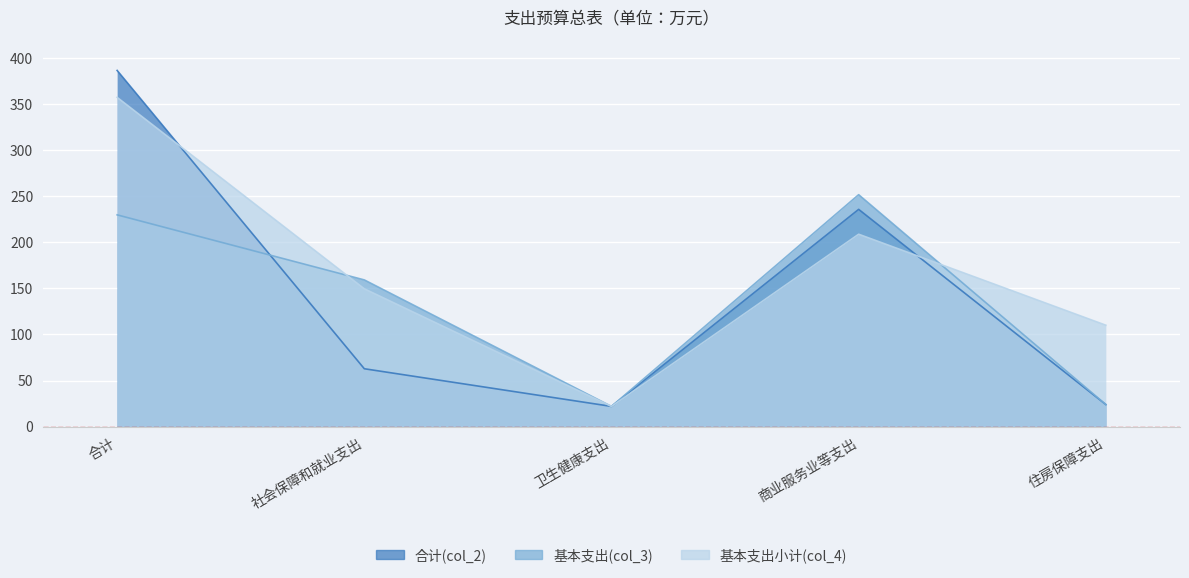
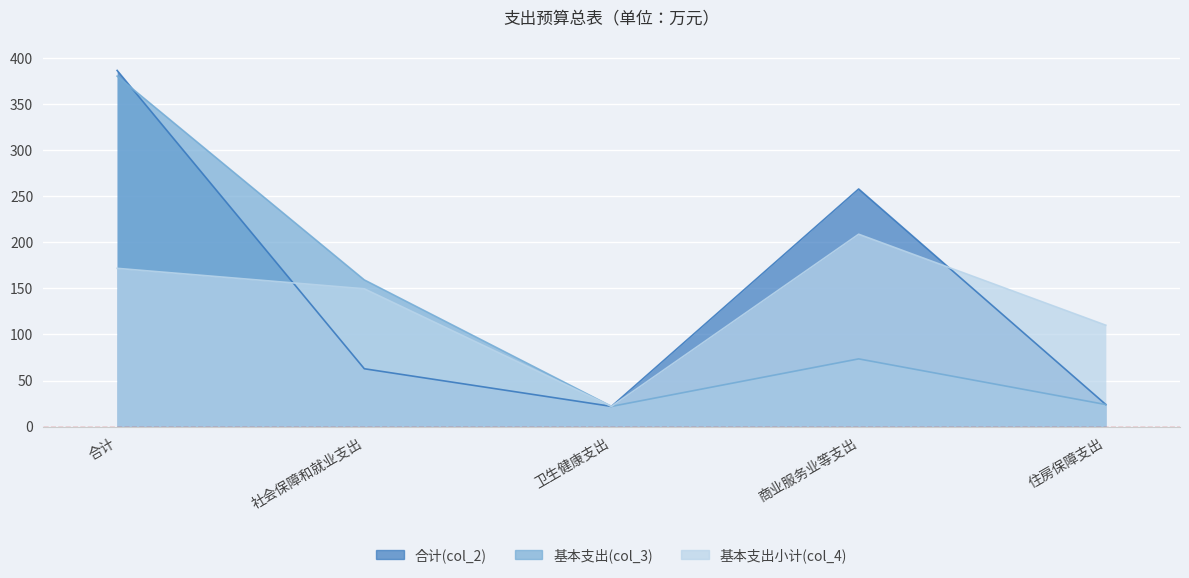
  {
    "合计(col_2)": {
      "合计": 390,
      "社会保障和就业支出": 60,
-     "商业服务业等支出": 240
+     "商业服务业等支出": 260
    },
    "基本支出(col_3)": {
-     "合计": 230,
+     "合计": 380,
      "社会保障和就业支出": 160,
-     "商业服务业等支出": 250
+     "商业服务业等支出": 70
    },
    "基本支出小计(col_4)": {
-     "合计": 360,
+     "合计": 170,
      "社会保障和就业支出": 150,
      "商业服务业等支出": 210,
      "住房保障支出": 110
    }
  }
